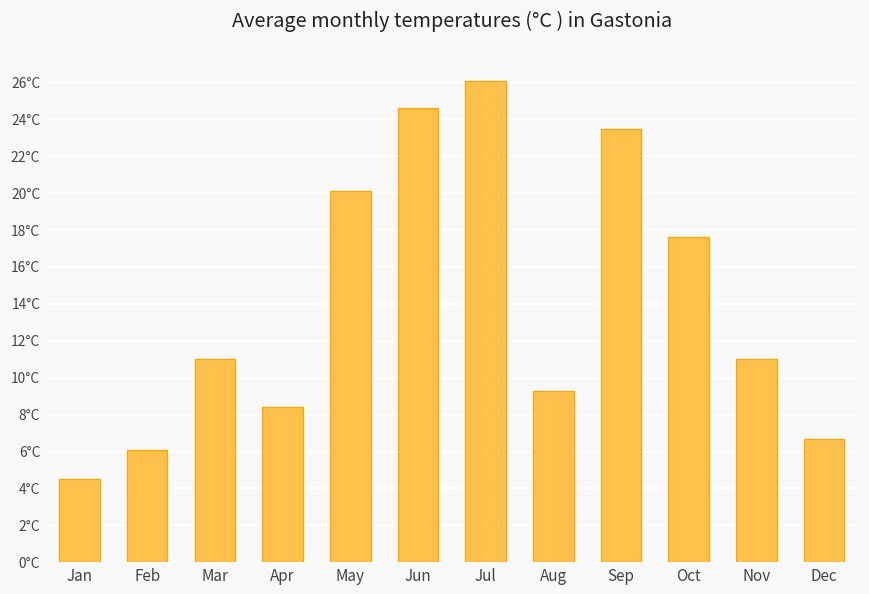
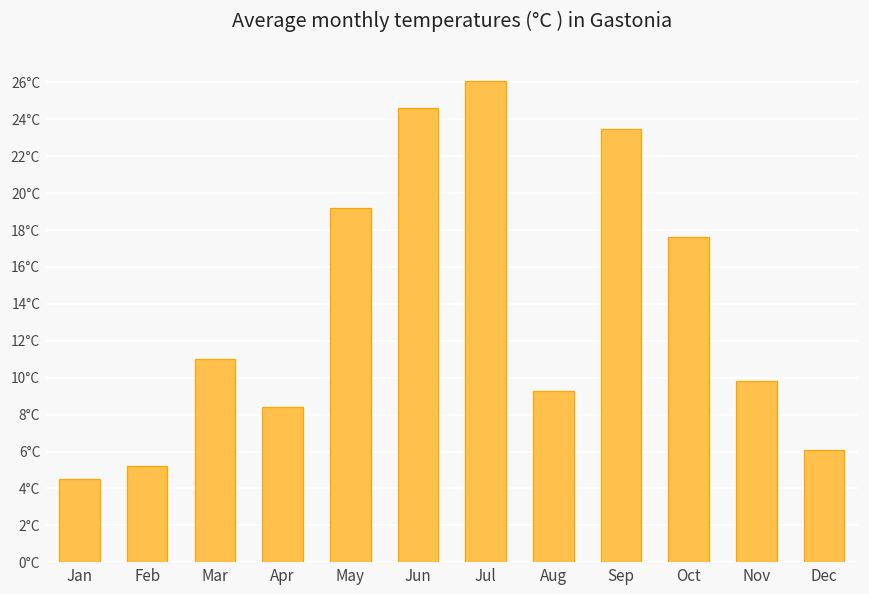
  {
    "Jan": "4.5°C",
-   "Feb": "6.1°C",
+   "Feb": "5.2°C",
    "Mar": "11.0°C",
    "Apr": "8.4°C",
-   "May": "20.1°C",
+   "May": "19.2°C",
    "Jun": "24.6°C",
    "Jul": "26.1°C",
    "Aug": "9.3°C",
    "Sep": "23.5°C",
    "Oct": "17.6°C",
-   "Nov": "11.0°C",
-   "Dec": "6.7°C"
+   "Nov": "9.8°C",
+   "Dec": "6.1°C"
  }
